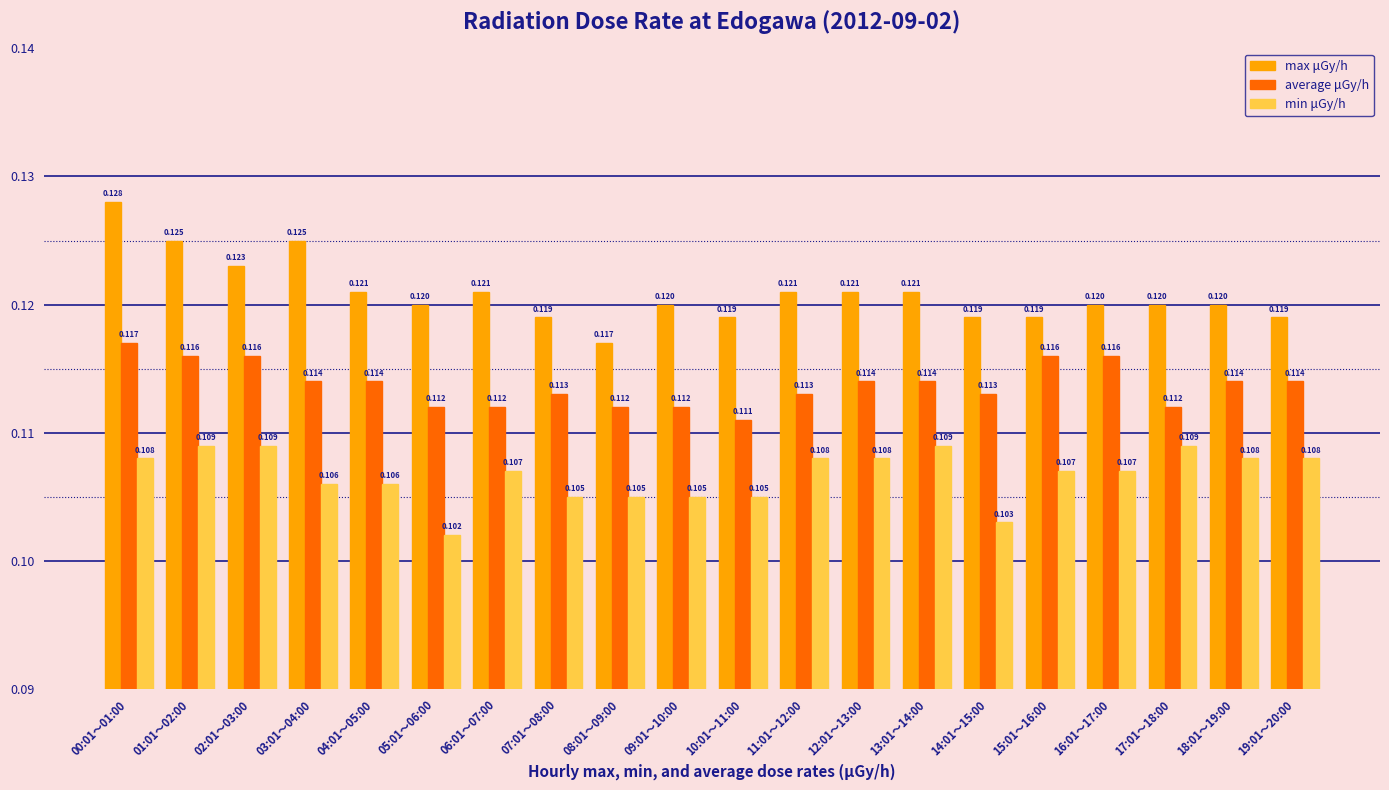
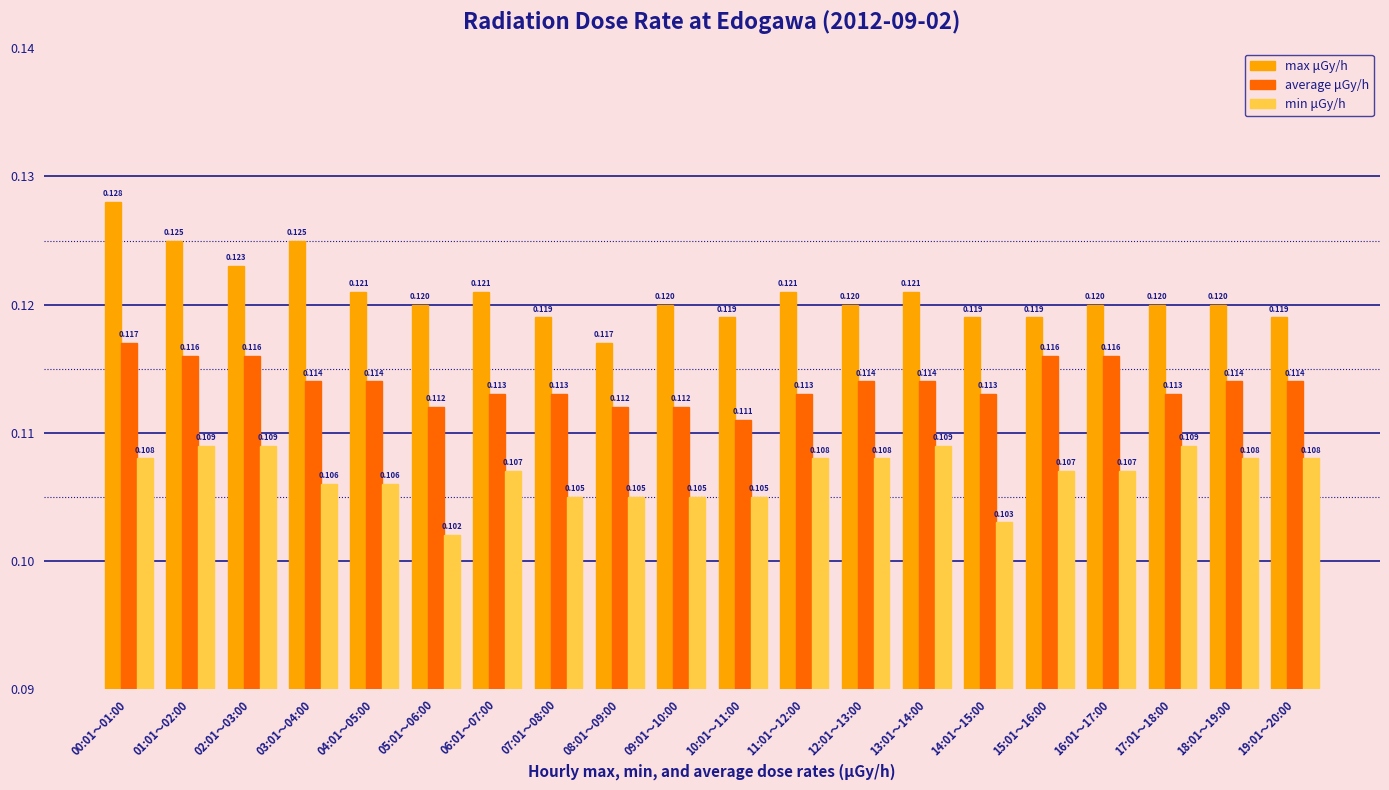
  {
    "max μGy/h": {
      "00:01～01:00": 0.128,
      "01:01～02:00": 0.125,
      "02:01～03:00": 0.123,
      "03:01～04:00": 0.125,
      "04:01～05:00": 0.121,
      "05:01～06:00": 0.120,
      "06:01～07:00": 0.121,
      "07:01～08:00": 0.119,
      "08:01～09:00": 0.117,
      "09:01～10:00": 0.120,
      "10:01～11:00": 0.119,
      "11:01～12:00": 0.121,
-     "12:01～13:00": 0.121,
+     "12:01～13:00": 0.120,
      "13:01～14:00": 0.121,
      "14:01～15:00": 0.119,
      "15:01～16:00": 0.119,
      "16:01～17:00": 0.120,
      "17:01～18:00": 0.120,
      "18:01～19:00": 0.120,
      "19:01～20:00": 0.119
    },
    "average μGy/h": {
      "00:01～01:00": 0.117,
      "01:01～02:00": 0.116,
      "02:01～03:00": 0.116,
      "03:01～04:00": 0.114,
      "04:01～05:00": 0.114,
      "05:01～06:00": 0.112,
-     "06:01～07:00": 0.112,
+     "06:01～07:00": 0.113,
      "07:01～08:00": 0.113,
      "08:01～09:00": 0.112,
      "09:01～10:00": 0.112,
      "10:01～11:00": 0.111,
      "11:01～12:00": 0.113,
      "12:01～13:00": 0.114,
      "13:01～14:00": 0.114,
      "14:01～15:00": 0.113,
      "15:01～16:00": 0.116,
      "16:01～17:00": 0.116,
-     "17:01～18:00": 0.112,
+     "17:01～18:00": 0.113,
      "18:01～19:00": 0.114,
      "19:01～20:00": 0.114
    },
    "min μGy/h": {
      "00:01～01:00": 0.108,
      "01:01～02:00": 0.109,
      "02:01～03:00": 0.109,
      "03:01～04:00": 0.106,
      "04:01～05:00": 0.106,
      "05:01～06:00": 0.102,
      "06:01～07:00": 0.107,
      "07:01～08:00": 0.105,
      "08:01～09:00": 0.105,
      "09:01～10:00": 0.105,
      "10:01～11:00": 0.105,
      "11:01～12:00": 0.108,
      "12:01～13:00": 0.108,
      "13:01～14:00": 0.109,
      "14:01～15:00": 0.103,
      "15:01～16:00": 0.107,
      "16:01～17:00": 0.107,
      "17:01～18:00": 0.109,
      "18:01～19:00": 0.108,
      "19:01～20:00": 0.108
    }
  }
